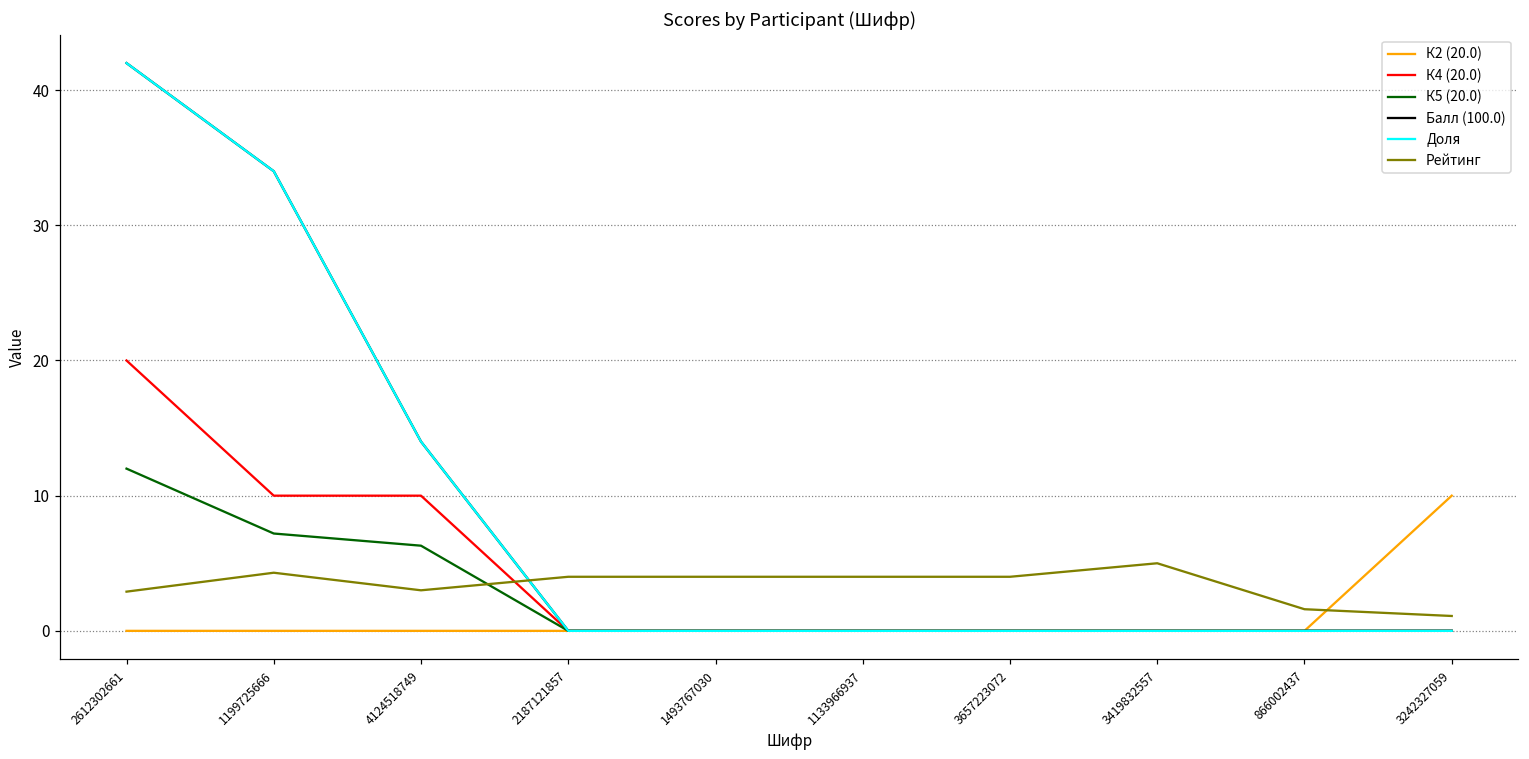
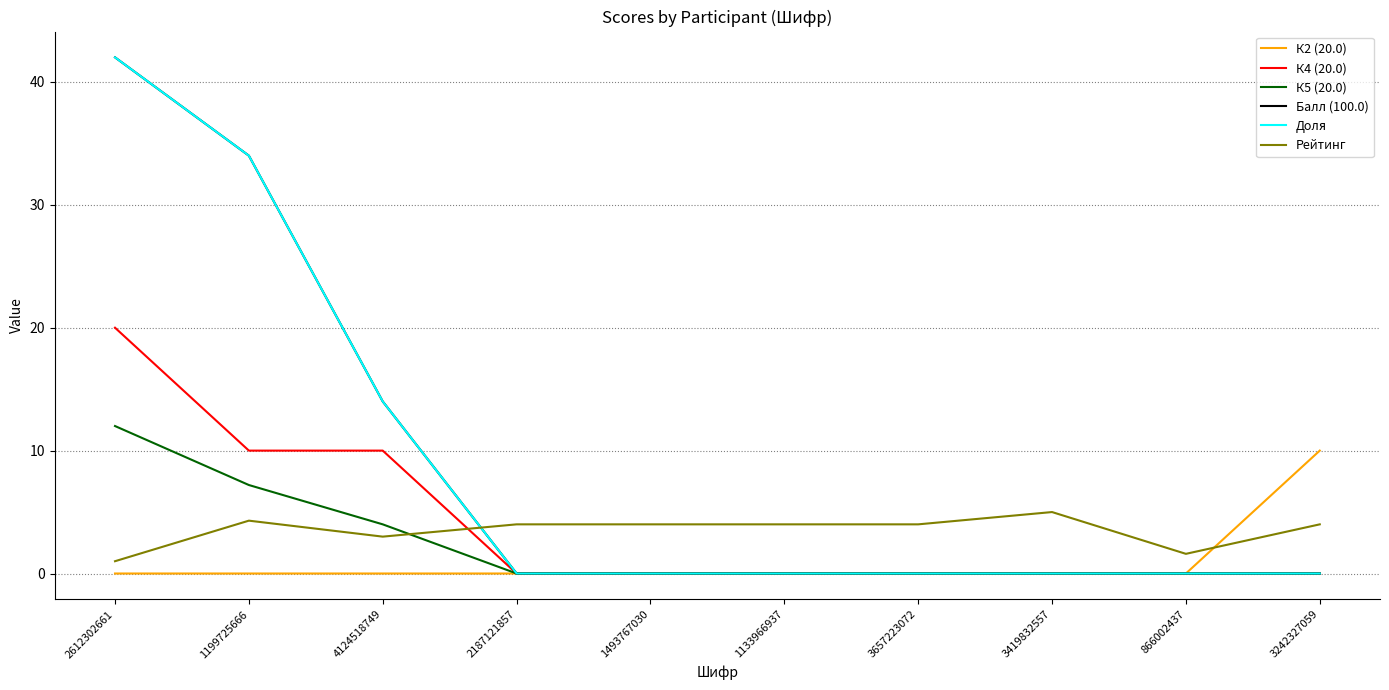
  {
    "К2 (20.0)": {
      "2612302661": 0.0,
      "1199725666": 0.0,
      "4124518749": 0.0,
      "3242327059": 10.0
    },
    "К4 (20.0)": {
      "2612302661": 20.0,
      "1199725666": 10.0,
      "4124518749": 10.0
    },
    "К5 (20.0)": {
      "2612302661": 12.0,
      "1199725666": 7.2,
-     "4124518749": 6.3
+     "4124518749": 4.0
    },
    "Доля": {
      "2612302661": 42.0,
      "1199725666": 34.0,
      "4124518749": 14.0
    },
    "Рейтинг": {
-     "2612302661": 2.9,
+     "2612302661": 1.0,
      "1199725666": 4.3,
      "4124518749": 3.0,
      "2187121857": 4.0,
      "1493767030": 4.0,
      "1133966937": 4.0,
      "3657223072": 4.0,
      "3419832557": 5.0,
      "866002437": 1.6,
-     "3242327059": 1.1
+     "3242327059": 4.0
    }
  }
